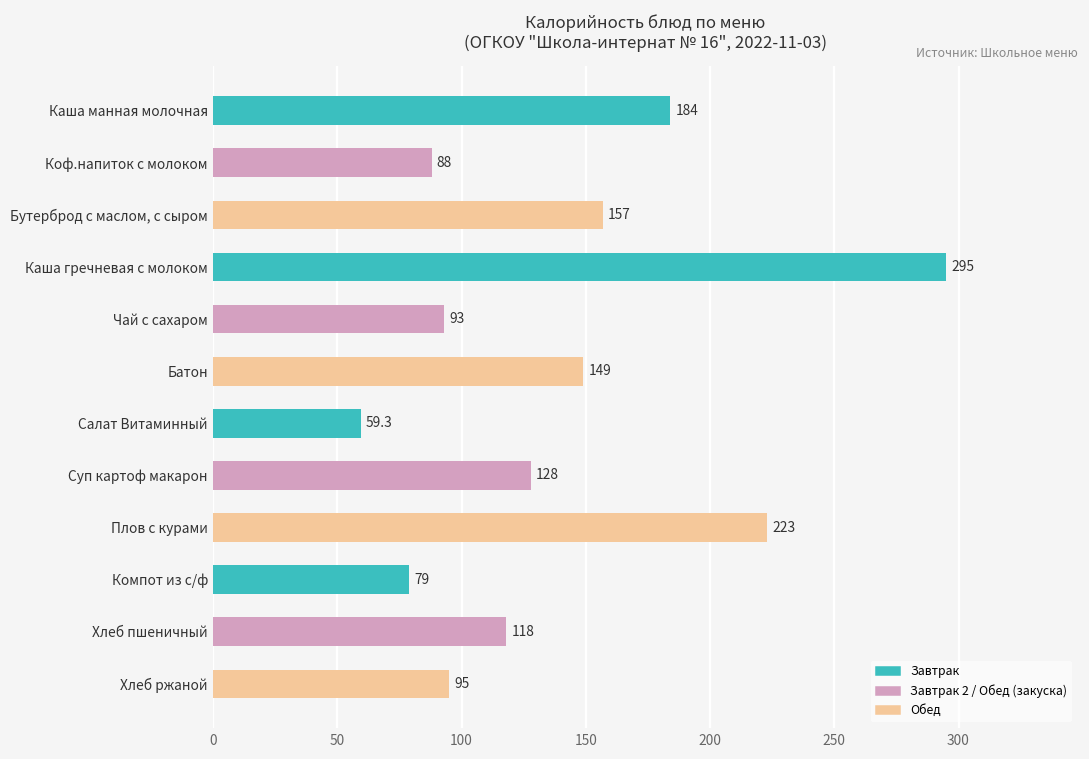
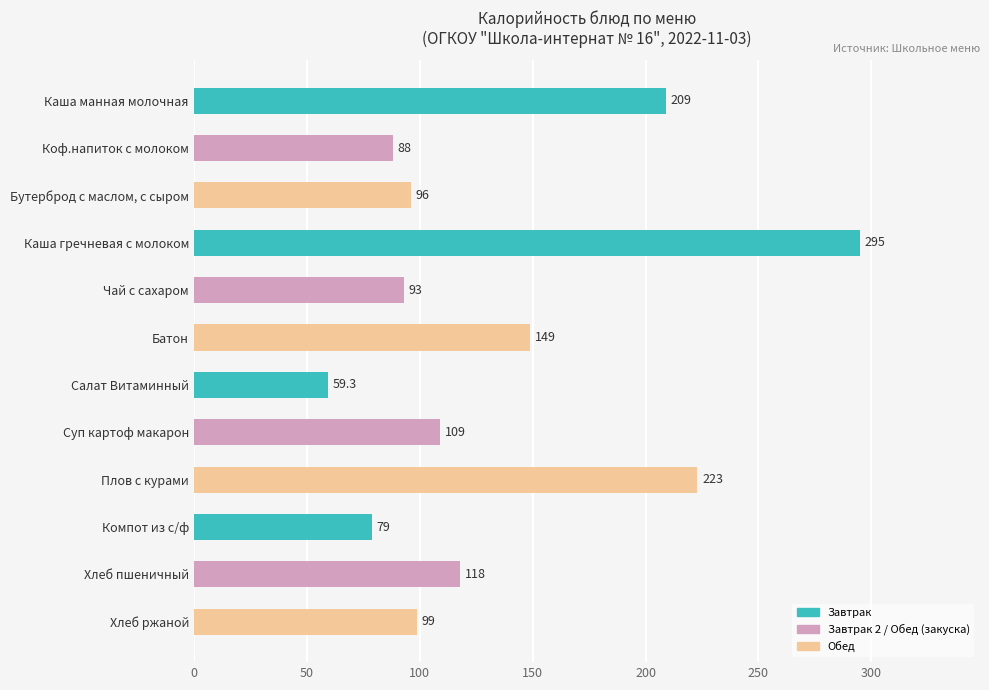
  {
-   "Каша манная молочная": 184,
+   "Каша манная молочная": 209,
    "Коф.напиток с молоком": 88,
-   "Бутерброд с маслом, с сыром": 157,
+   "Бутерброд с маслом, с сыром": 96,
    "Каша гречневая с молоком": 295,
    "Чай с сахаром": 93,
    "Батон": 149,
    "Салат Витаминный": 59.3,
-   "Суп картоф макарон": 128,
+   "Суп картоф макарон": 109,
    "Плов с курами": 223,
    "Компот из с/ф": 79,
    "Хлеб пшеничный": 118,
-   "Хлеб ржаной": 95
+   "Хлеб ржаной": 99
  }
